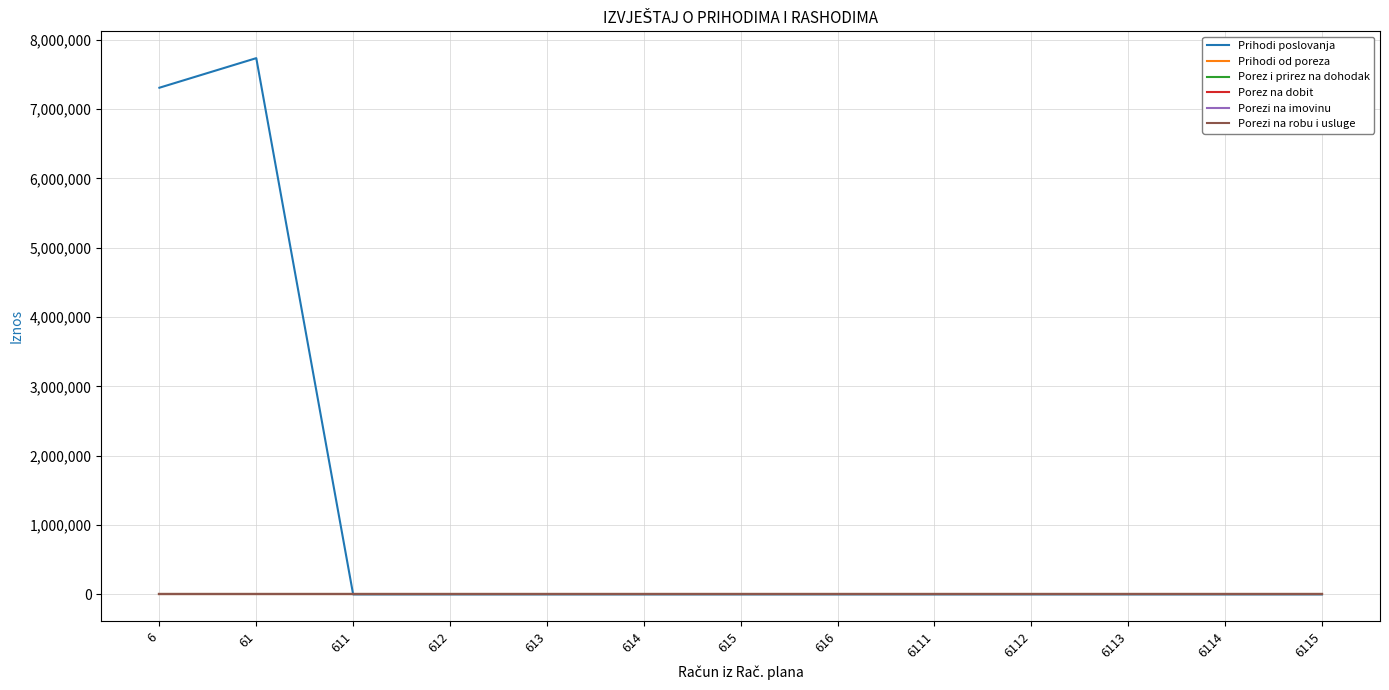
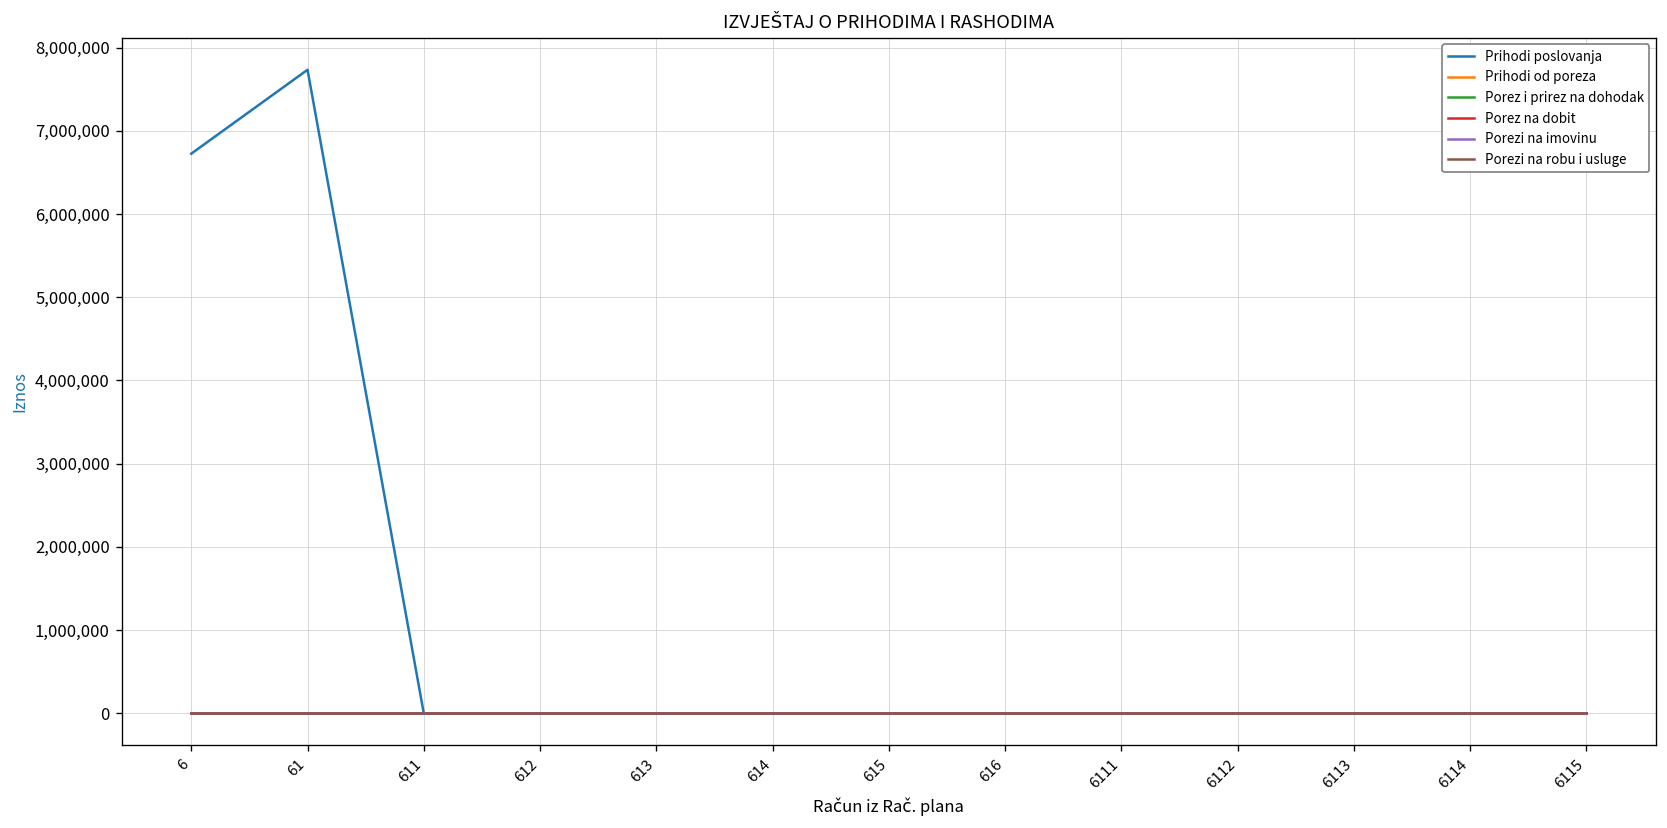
  {
    "Prihodi poslovanja": {
-     "6": "7,300,000",
+     "6": "6,700,000",
      "61": "7,700,000"
    },
    "Porezi na robu i usluge": {
      "6": "0",
      "61": "0"
    }
  }
